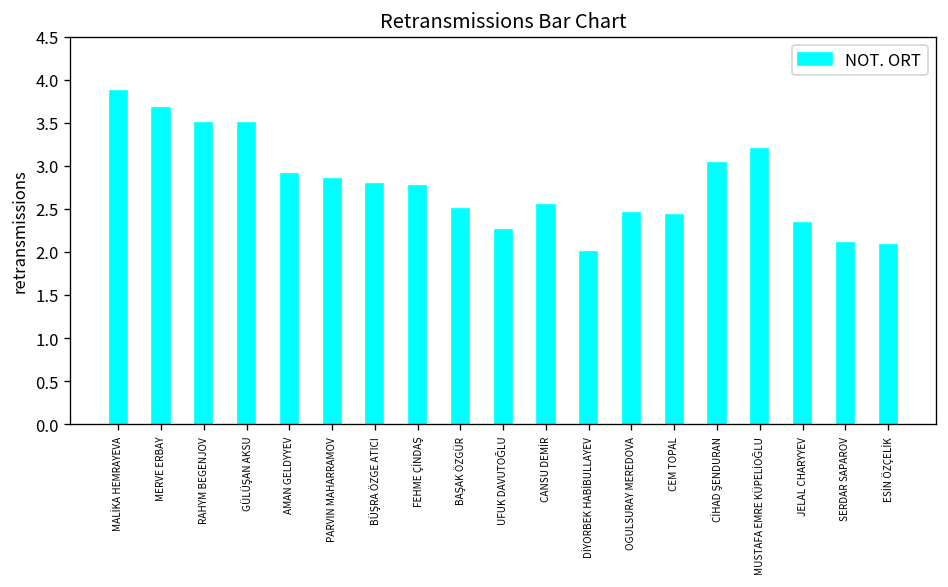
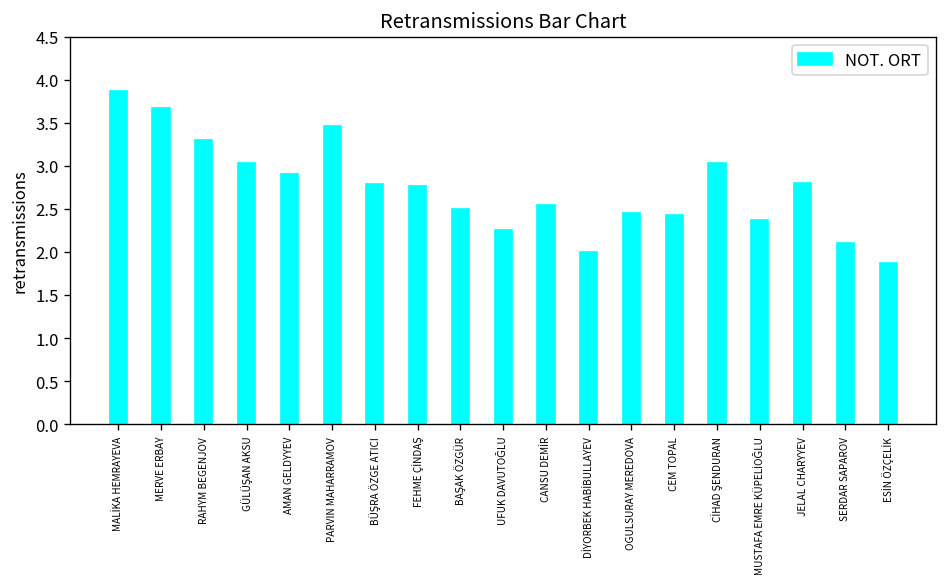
  {
    "MALİKA HEMRAYEVA": 3.9,
    "MERVE ERBAY": 3.7,
-   "RAHYM BEGENJOV": 3.5,
-   "GÜLÜŞAN AKSU": 3.5,
+   "RAHYM BEGENJOV": 3.3,
+   "GÜLÜŞAN AKSU": 3.0,
    "AMAN GELDYYEV": 2.9,
-   "PARVIN MAHARRAMOV": 2.9,
+   "PARVIN MAHARRAMOV": 3.5,
    "BÜŞRA ÖZGE ATICI": 2.8,
    "FEHME ÇİNDAŞ": 2.8,
    "BAŞAK ÖZGÜR": 2.5,
    "UFUK DAVUTOĞLU": 2.3,
    "CANSU DEMİR": 2.5,
    "DİYORBEK HABİBULLAYEV": 2.0,
    "OGULSURAY MEREDOVA": 2.5,
    "CEM TOPAL": 2.4,
    "CİHAD ŞENDURAN": 3.0,
-   "MUSTAFA EMRE KÜPELİOĞLU": 3.2,
-   "JELAL CHARYYEV": 2.3,
+   "MUSTAFA EMRE KÜPELİOĞLU": 2.4,
+   "JELAL CHARYYEV": 2.8,
    "SERDAR SAPAROV": 2.1,
-   "ESİN ÖZÇELİK": 2.1
+   "ESİN ÖZÇELİK": 1.9
  }
